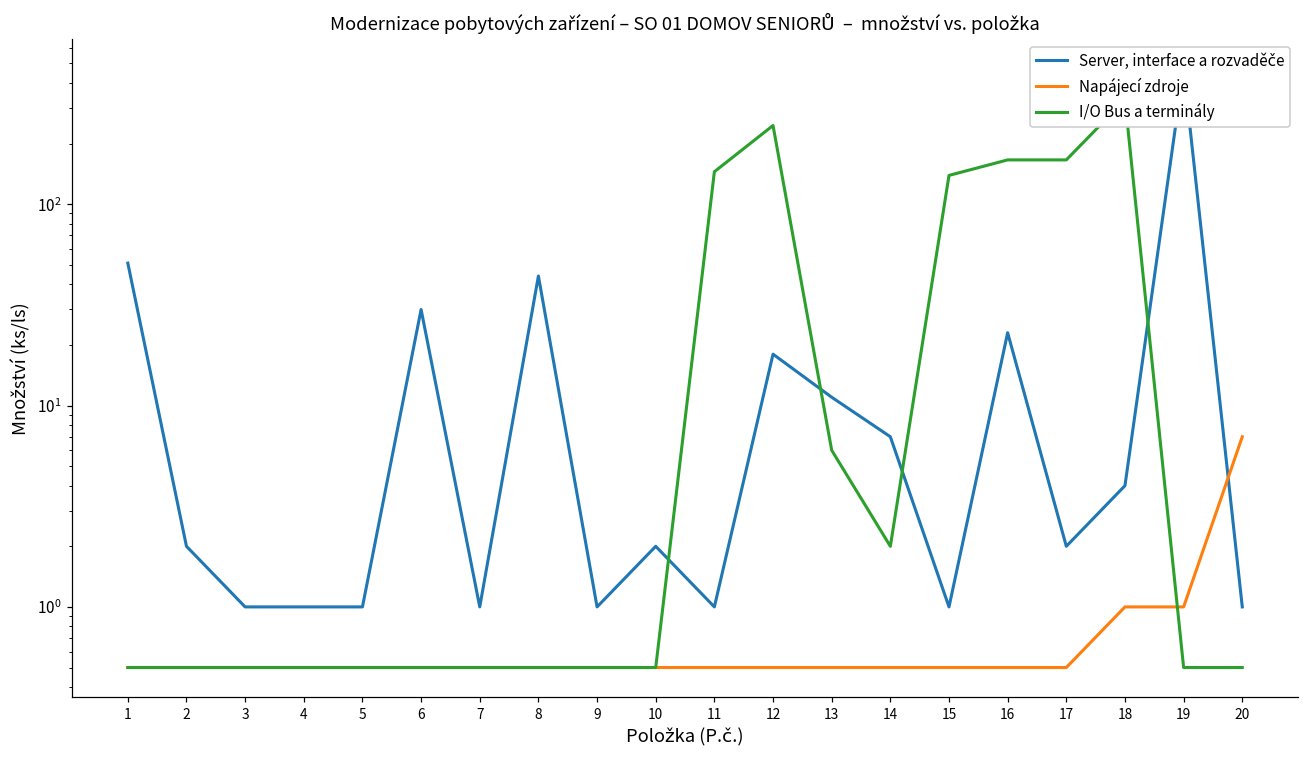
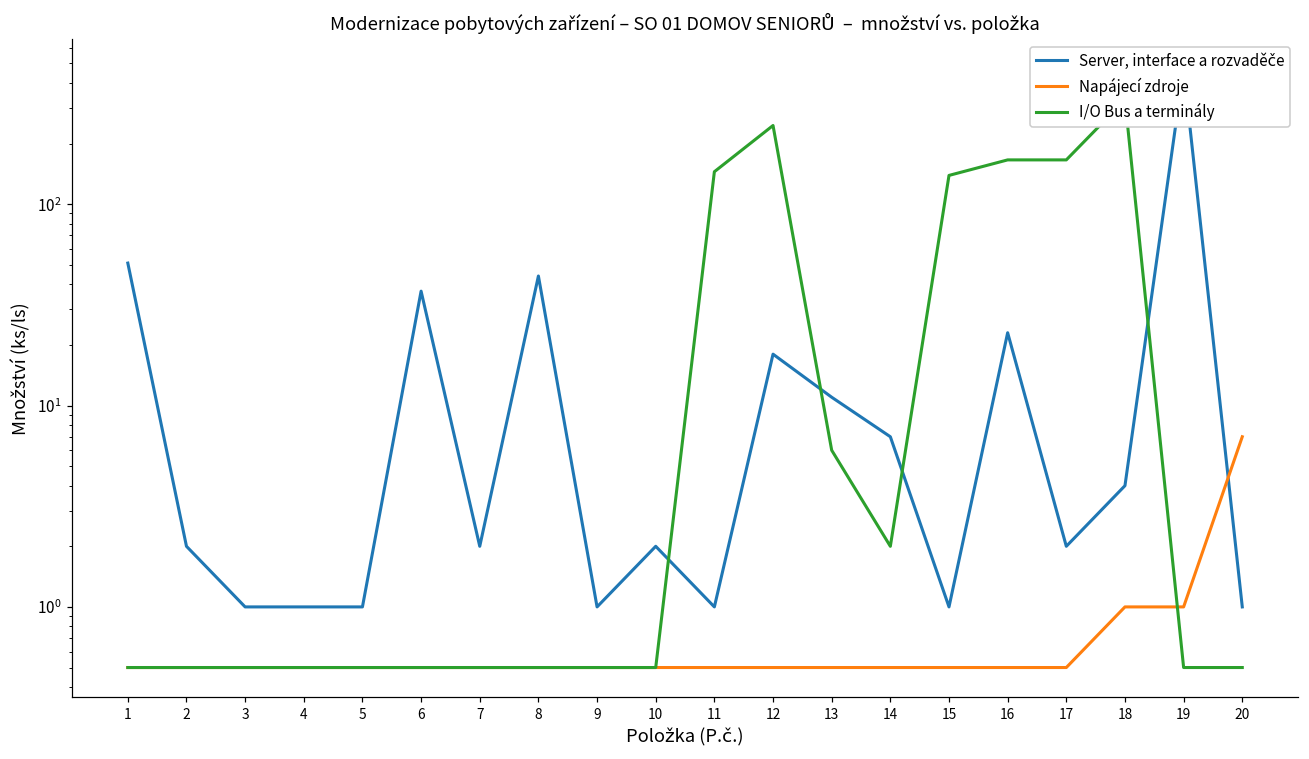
  {
    "Server, interface a rozvaděče": {
      "1": 51,
      "2": 2,
      "3": 1,
      "4": 1,
      "5": 1,
-     "6": 30,
-     "7": 1,
+     "6": 37,
+     "7": 2,
      "8": 44,
      "9": 1,
      "10": 2,
      "11": 1,
      "12": 18,
      "13": 11,
      "14": 7,
      "15": 1,
      "16": 23,
      "17": 2,
      "18": 4,
      "20": 1
    },
    "Napájecí zdroje": {
      "11": 0.50,
      "12": 0.50,
      "13": 0.50,
      "14": 0.50,
      "15": 0.50,
      "16": 0.50,
      "17": 0.50,
      "18": 1,
      "19": 1,
      "20": 7
    },
    "I/O Bus a terminály": {
      "11": 150,
      "12": 250,
      "13": 6,
      "14": 2,
      "15": 140,
      "16": 170,
      "17": 170,
      "19": 0.50,
      "20": 0.50
    }
  }
